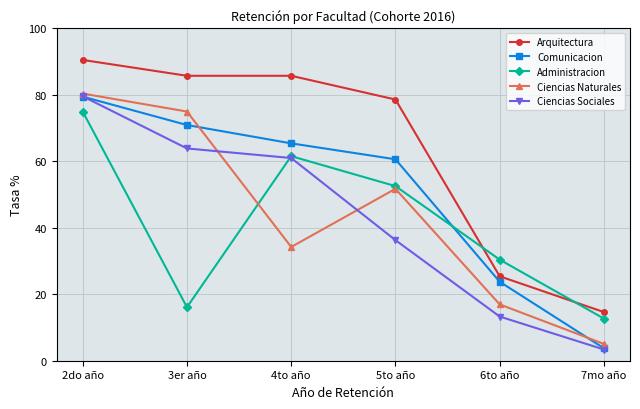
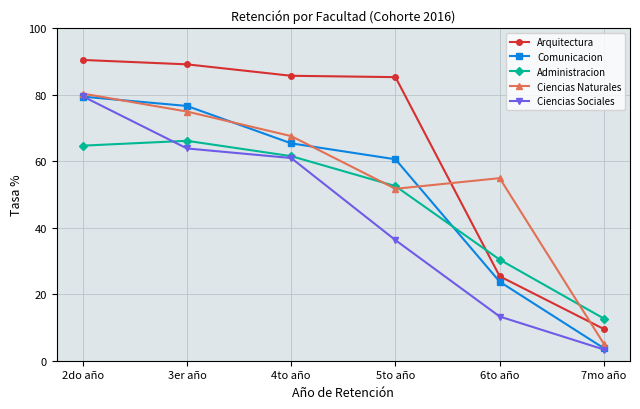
  {
    "Arquitectura": {
      "2do año": 90,
-     "3er año": 86,
+     "3er año": 89,
      "4to año": 86,
-     "5to año": 79,
+     "5to año": 85,
      "6to año": 25,
-     "7mo año": 15
+     "7mo año": 10
    },
    "Comunicacion": {
-     "3er año": 71,
+     "3er año": 77,
      "4to año": 65,
      "5to año": 61,
      "6to año": 24
    },
    "Administracion": {
-     "2do año": 75,
-     "3er año": 16,
+     "2do año": 65,
+     "3er año": 66,
      "5to año": 53,
      "6to año": 30,
      "7mo año": 13
    },
    "Ciencias Naturales": {
      "2do año": 80,
      "3er año": 75,
-     "4to año": 34,
+     "4to año": 68,
      "5to año": 52,
-     "6to año": 17,
+     "6to año": 55,
      "7mo año": 5
    },
    "Ciencias Sociales": {
      "3er año": 64,
      "5to año": 36,
      "6to año": 13
    }
  }
